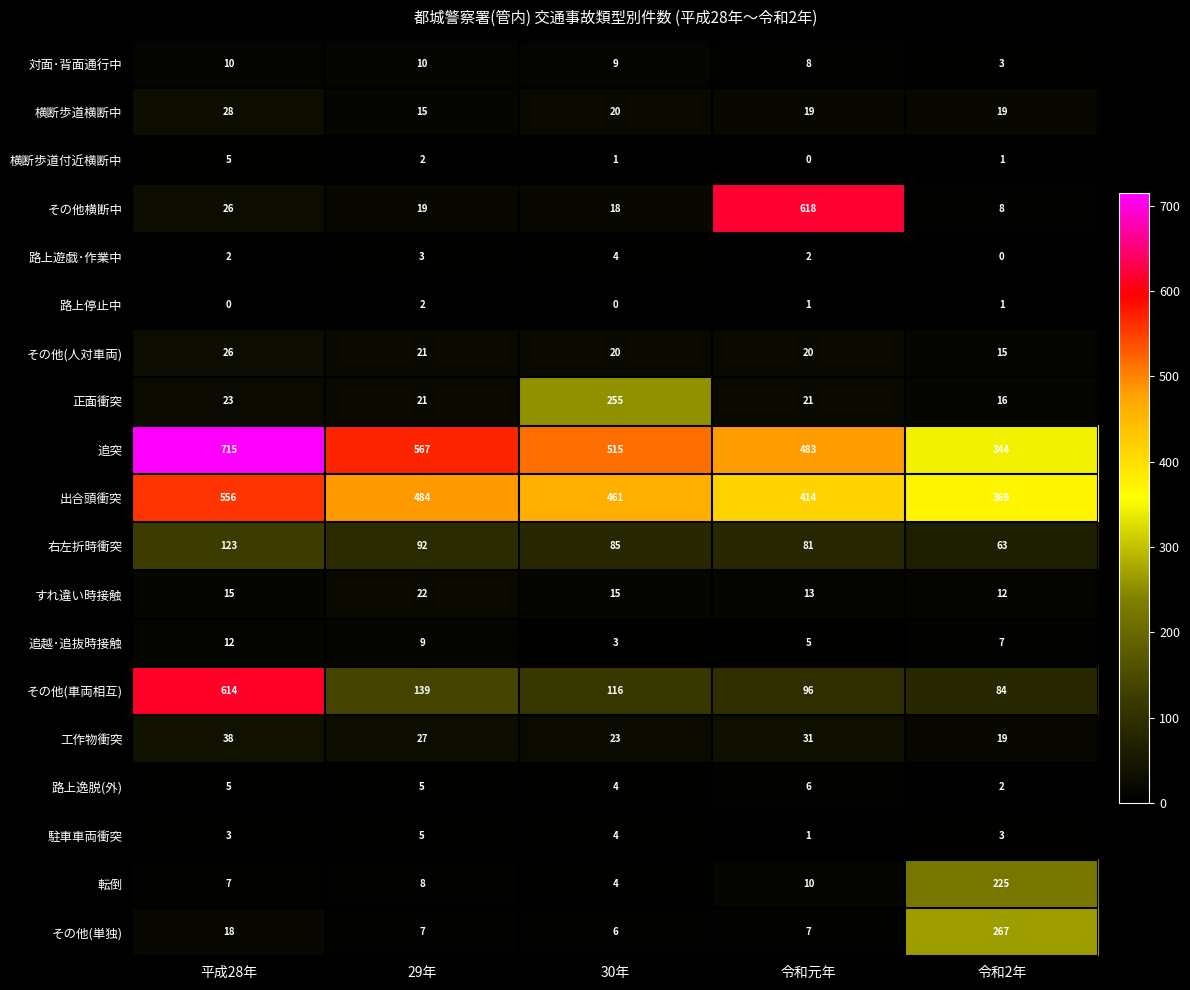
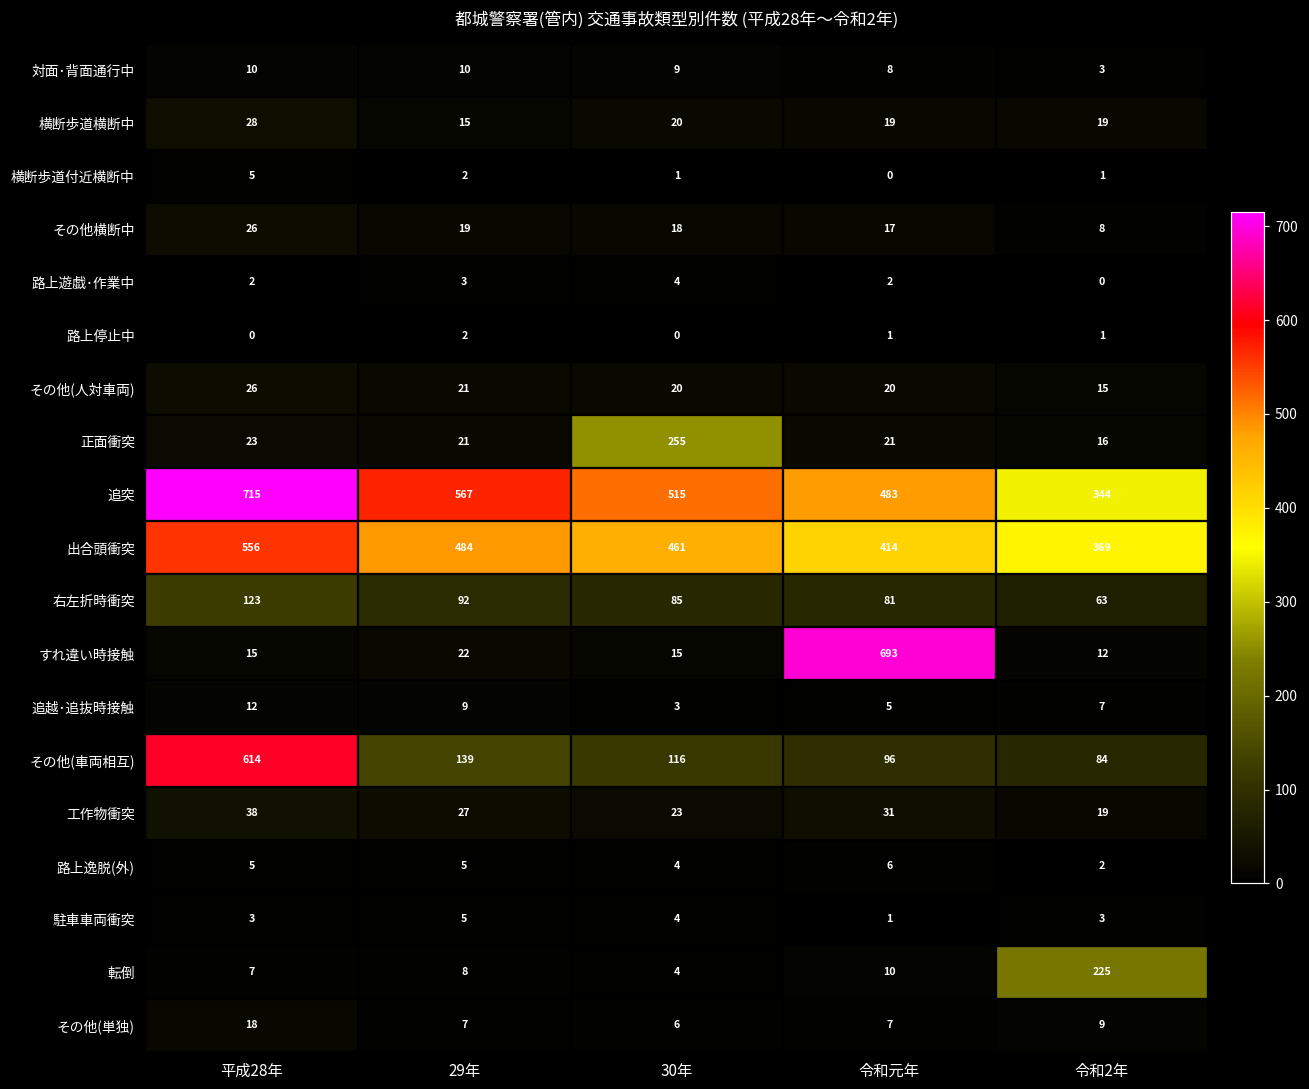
  {
    "対面･背面通行中": {
      "平成28年": 10,
      "29年": 10,
      "30年": 9,
      "令和元年": 8,
      "令和2年": 3
    },
    "横断歩道横断中": {
      "平成28年": 28,
      "29年": 15,
      "30年": 20,
      "令和元年": 19,
      "令和2年": 19
    },
    "横断歩道付近横断中": {
      "平成28年": 5,
      "29年": 2,
      "30年": 1,
      "令和元年": 0,
      "令和2年": 1
    },
    "その他横断中": {
      "平成28年": 26,
      "29年": 19,
      "30年": 18,
-     "令和元年": 618,
+     "令和元年": 17,
      "令和2年": 8
    },
    "路上遊戯･作業中": {
      "平成28年": 2,
      "29年": 3,
      "30年": 4,
      "令和元年": 2,
      "令和2年": 0
    },
    "路上停止中": {
      "平成28年": 0,
      "29年": 2,
      "30年": 0,
      "令和元年": 1,
      "令和2年": 1
    },
    "その他(人対車両)": {
      "平成28年": 26,
      "29年": 21,
      "30年": 20,
      "令和元年": 20,
      "令和2年": 15
    },
    "正面衝突": {
      "平成28年": 23,
      "29年": 21,
      "30年": 255,
      "令和元年": 21,
      "令和2年": 16
    },
    "追突": {
      "平成28年": 715,
      "29年": 567,
      "30年": 515,
      "令和元年": 483,
      "令和2年": 344
    },
    "出合頭衝突": {
      "平成28年": 556,
      "29年": 484,
      "30年": 461,
      "令和元年": 414,
      "令和2年": 369
    },
    "右左折時衝突": {
      "平成28年": 123,
      "29年": 92,
      "30年": 85,
      "令和元年": 81,
      "令和2年": 63
    },
    "すれ違い時接触": {
      "平成28年": 15,
      "29年": 22,
      "30年": 15,
-     "令和元年": 13,
+     "令和元年": 693,
      "令和2年": 12
    },
    "追越･追抜時接触": {
      "平成28年": 12,
      "29年": 9,
      "30年": 3,
      "令和元年": 5,
      "令和2年": 7
    },
    "その他(車両相互)": {
      "平成28年": 614,
      "29年": 139,
      "30年": 116,
      "令和元年": 96,
      "令和2年": 84
    },
    "工作物衝突": {
      "平成28年": 38,
      "29年": 27,
      "30年": 23,
      "令和元年": 31,
      "令和2年": 19
    },
    "路上逸脱(外)": {
      "平成28年": 5,
      "29年": 5,
      "30年": 4,
      "令和元年": 6,
      "令和2年": 2
    },
    "駐車車両衝突": {
      "平成28年": 3,
      "29年": 5,
      "30年": 4,
      "令和元年": 1,
      "令和2年": 3
    },
    "転倒": {
      "平成28年": 7,
      "29年": 8,
      "30年": 4,
      "令和元年": 10,
      "令和2年": 225
    },
    "その他(単独)": {
      "平成28年": 18,
      "29年": 7,
      "30年": 6,
      "令和元年": 7,
-     "令和2年": 267
+     "令和2年": 9
    }
  }
